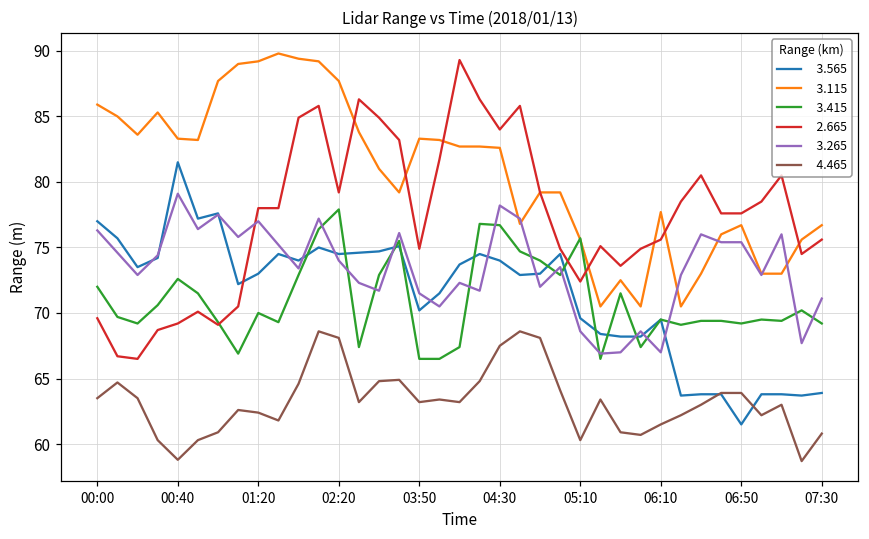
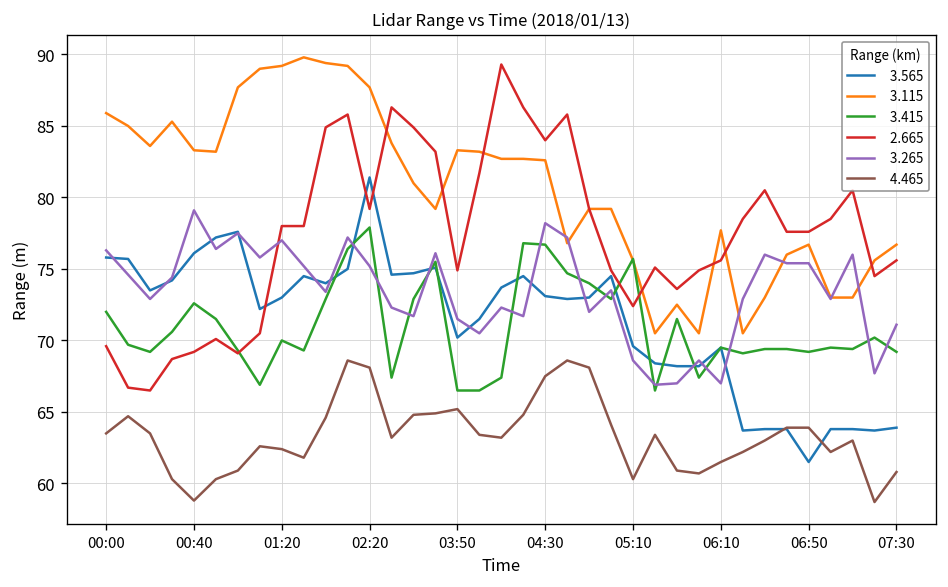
  {
    "3.565": {
-     "00:00": 77.0,
-     "00:40": 81.5,
+     "00:00": 75.8,
+     "00:40": 76.1,
      "01:20": 73.0,
-     "02:20": 74.5,
+     "02:20": 81.4,
      "03:50": 70.2,
-     "04:30": 74.0,
+     "04:30": 73.1,
      "05:10": 69.6,
      "06:50": 61.5,
      "07:30": 63.9
    },
    "3.115": {
      "00:00": 85.9,
      "00:40": 83.3,
      "01:20": 89.2,
      "02:20": 87.7,
      "03:50": 83.3,
      "04:30": 82.6,
      "06:10": 77.7,
      "06:50": 76.7,
      "07:30": 76.7
    },
    "3.415": {
      "00:00": 72.0,
      "00:40": 72.6,
      "01:20": 70.0,
      "02:20": 77.9,
      "03:50": 66.5,
      "04:30": 76.7,
      "06:50": 69.2,
      "07:30": 69.2
    },
    "2.665": {
      "00:00": 69.6,
      "00:40": 69.2,
      "01:20": 78.0,
      "02:20": 79.2,
      "03:50": 74.9,
      "04:30": 84.0,
      "05:10": 72.4,
      "06:10": 75.6,
      "06:50": 77.6,
      "07:30": 75.6
    },
    "3.265": {
      "00:00": 76.3,
      "00:40": 79.1,
      "01:20": 77.0,
-     "02:20": 74.0,
+     "02:20": 75.2,
      "03:50": 71.5,
      "04:30": 78.2,
      "05:10": 68.6,
      "06:10": 67.0,
      "06:50": 75.4,
      "07:30": 71.1
    },
    "4.465": {
      "00:00": 63.5,
      "00:40": 58.8,
      "01:20": 62.4,
      "02:20": 68.1,
-     "03:50": 63.2,
+     "03:50": 65.2,
      "04:30": 67.5,
      "05:10": 60.3,
      "06:10": 61.5,
      "06:50": 63.9,
      "07:30": 60.8
    }
  }
